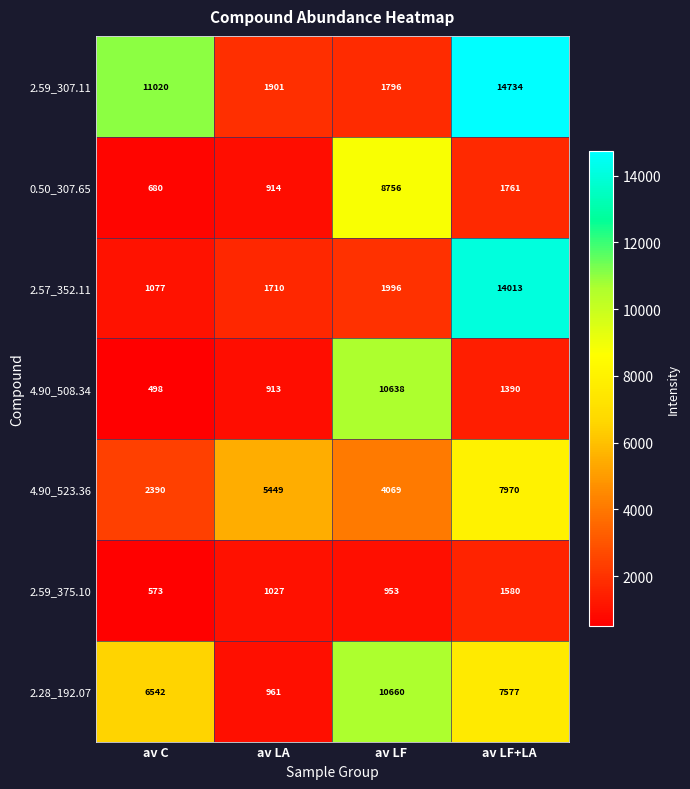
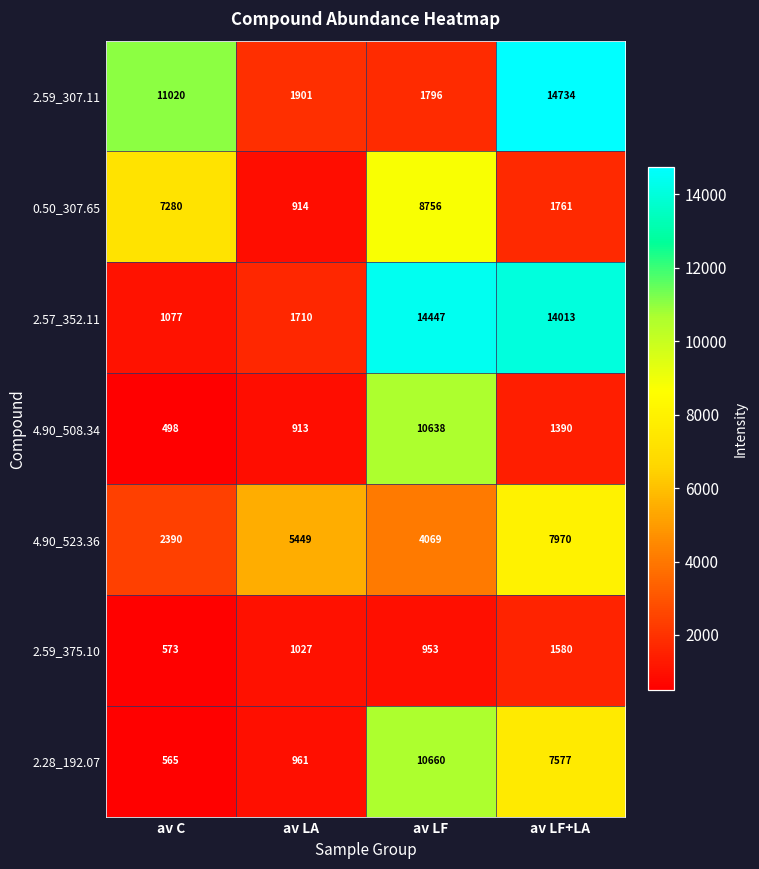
  {
    "2.59_307.11": {
      "av C": 11020,
      "av LA": 1901,
      "av LF": 1796,
      "av LF+LA": 14734
    },
    "0.50_307.65": {
-     "av C": 680,
+     "av C": 7280,
      "av LA": 914,
      "av LF": 8756,
      "av LF+LA": 1761
    },
    "2.57_352.11": {
      "av C": 1077,
      "av LA": 1710,
-     "av LF": 1996,
+     "av LF": 14447,
      "av LF+LA": 14013
    },
    "4.90_508.34": {
      "av C": 498,
      "av LA": 913,
      "av LF": 10638,
      "av LF+LA": 1390
    },
    "4.90_523.36": {
      "av C": 2390,
      "av LA": 5449,
      "av LF": 4069,
      "av LF+LA": 7970
    },
    "2.59_375.10": {
      "av C": 573,
      "av LA": 1027,
      "av LF": 953,
      "av LF+LA": 1580
    },
    "2.28_192.07": {
-     "av C": 6542,
+     "av C": 565,
      "av LA": 961,
      "av LF": 10660,
      "av LF+LA": 7577
    }
  }
